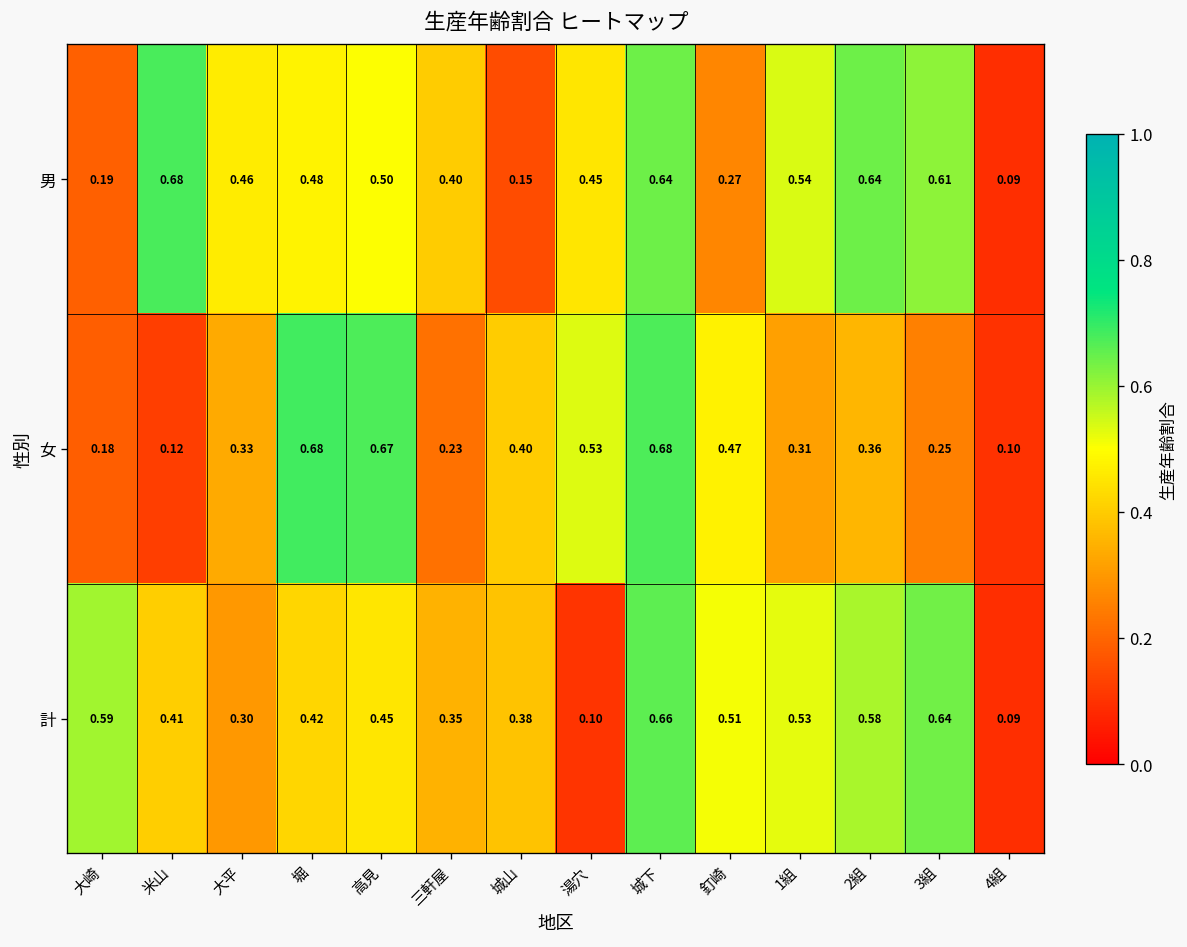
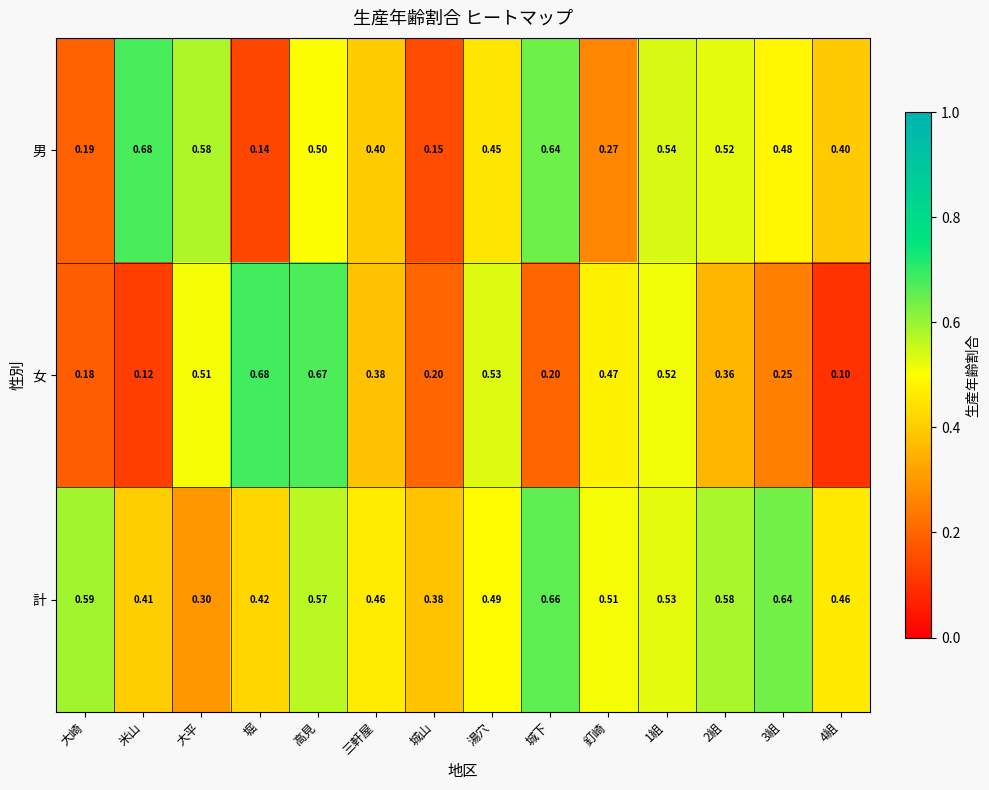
  {
    "男": {
      "大崎": 0.19,
      "米山": 0.68,
-     "大平": 0.46,
-     "堀": 0.48,
+     "大平": 0.58,
+     "堀": 0.14,
      "高見": 0.50,
      "三軒屋": 0.40,
      "城山": 0.15,
      "湯穴": 0.45,
      "城下": 0.64,
      "釘崎": 0.27,
      "1組": 0.54,
-     "2組": 0.64,
-     "3組": 0.61,
-     "4組": 0.09
+     "2組": 0.52,
+     "3組": 0.48,
+     "4組": 0.40
    },
    "女": {
      "大崎": 0.18,
      "米山": 0.12,
-     "大平": 0.33,
+     "大平": 0.51,
      "堀": 0.68,
      "高見": 0.67,
-     "三軒屋": 0.23,
-     "城山": 0.40,
+     "三軒屋": 0.38,
+     "城山": 0.20,
      "湯穴": 0.53,
-     "城下": 0.68,
+     "城下": 0.20,
      "釘崎": 0.47,
-     "1組": 0.31,
+     "1組": 0.52,
      "2組": 0.36,
      "3組": 0.25,
      "4組": 0.10
    },
    "計": {
      "大崎": 0.59,
      "米山": 0.41,
      "大平": 0.30,
      "堀": 0.42,
-     "高見": 0.45,
-     "三軒屋": 0.35,
+     "高見": 0.57,
+     "三軒屋": 0.46,
      "城山": 0.38,
-     "湯穴": 0.10,
+     "湯穴": 0.49,
      "城下": 0.66,
      "釘崎": 0.51,
      "1組": 0.53,
      "2組": 0.58,
      "3組": 0.64,
-     "4組": 0.09
+     "4組": 0.46
    }
  }
